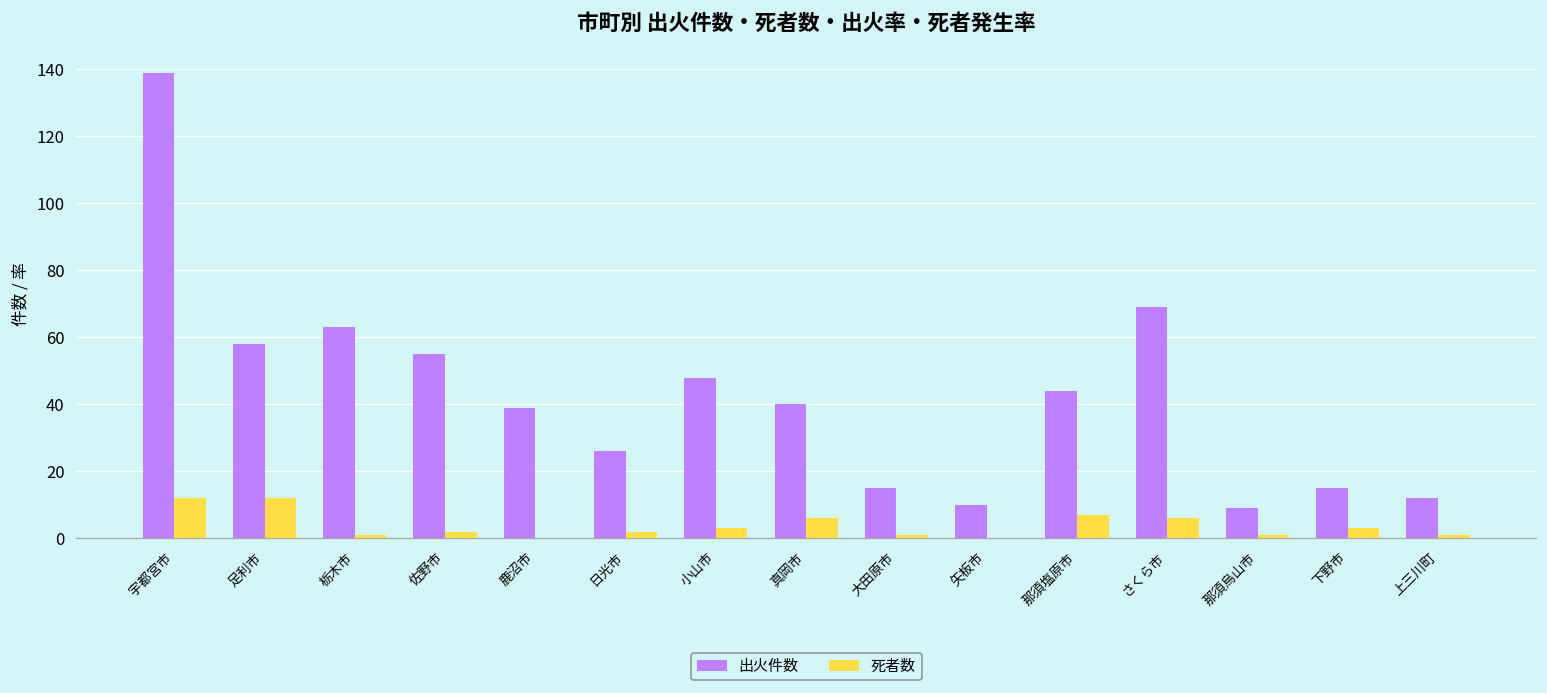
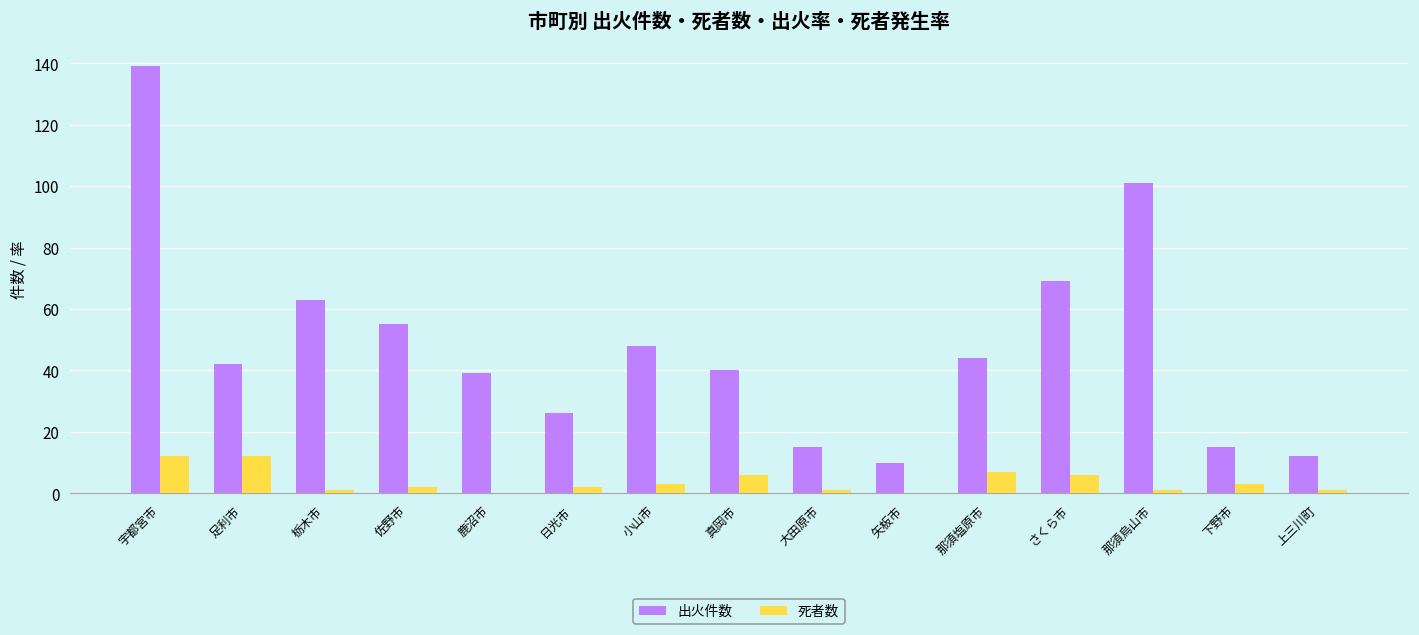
  {
    "出火件数": {
      "宇都宮市": 139,
-     "足利市": 58,
+     "足利市": 42,
      "栃木市": 63,
      "佐野市": 55,
      "鹿沼市": 39,
      "日光市": 26,
      "小山市": 48,
      "真岡市": 40,
      "大田原市": 15,
      "矢板市": 10,
      "那須塩原市": 44,
      "さくら市": 69,
-     "那須烏山市": 9,
+     "那須烏山市": 101,
      "下野市": 15,
      "上三川町": 12
    },
    "死者数": {
      "宇都宮市": 12,
      "足利市": 12,
      "栃木市": 1,
      "佐野市": 2,
      "鹿沼市": 0,
      "日光市": 2,
      "小山市": 3,
      "真岡市": 6,
      "大田原市": 1,
      "矢板市": 0,
      "那須塩原市": 7,
      "さくら市": 6,
      "那須烏山市": 1,
      "下野市": 3,
      "上三川町": 1
    }
  }
